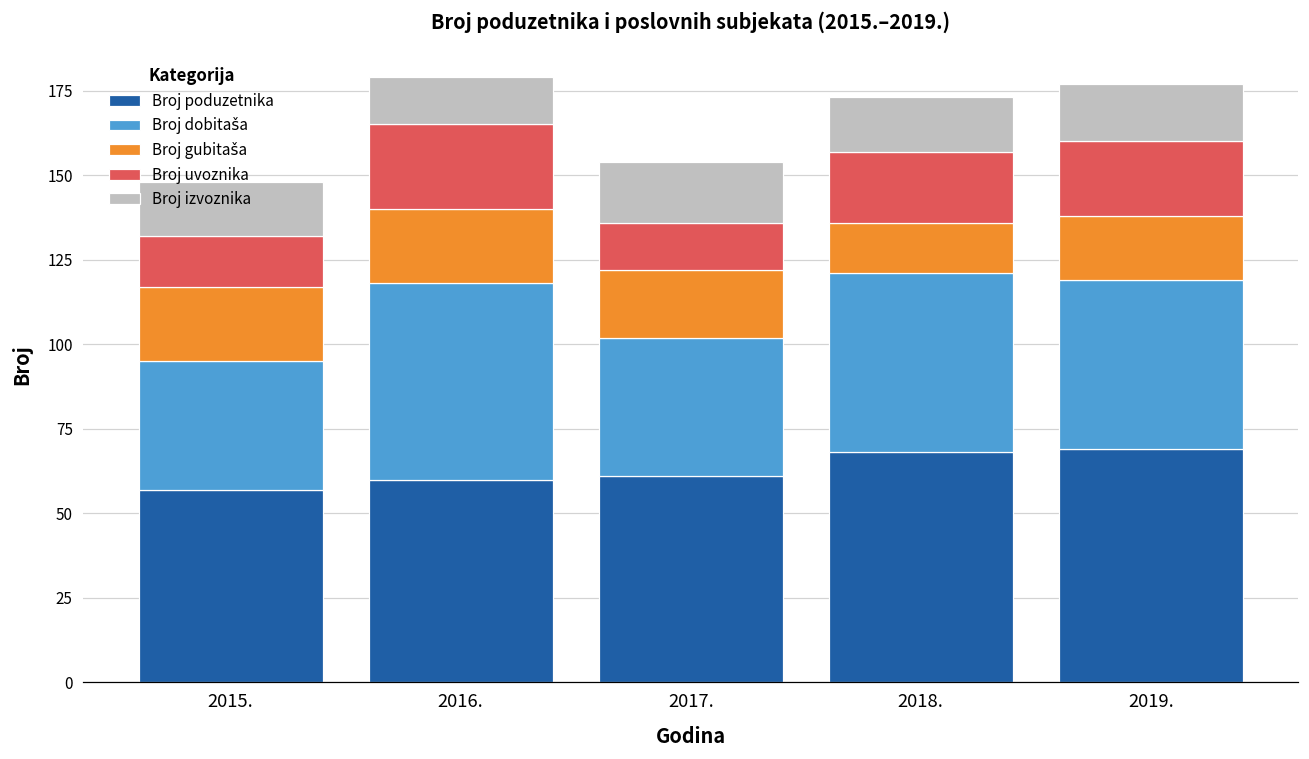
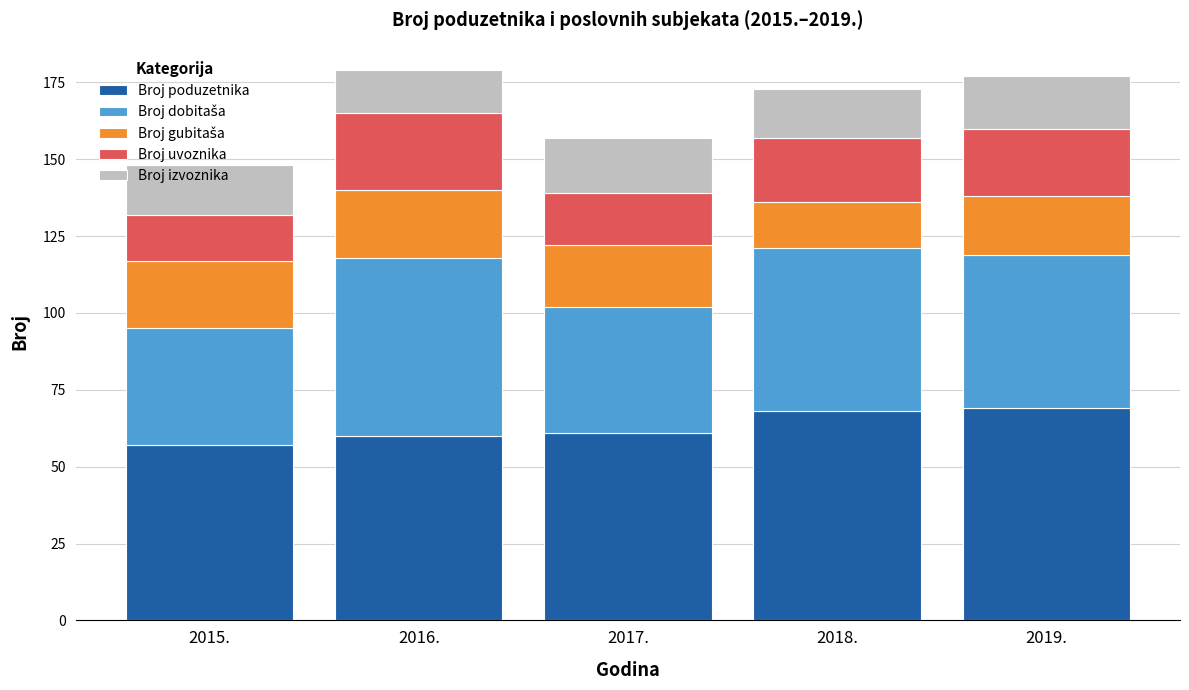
  {
    "Broj poduzetnika": {
      "2015.": 57,
      "2016.": 60,
      "2017.": 61,
      "2018.": 68,
      "2019.": 69
    },
    "Broj dobitaša": {
      "2015.": 38,
      "2016.": 58,
      "2017.": 41,
      "2018.": 53,
      "2019.": 50
    },
    "Broj gubitaša": {
      "2015.": 22,
      "2016.": 22,
      "2017.": 20,
      "2018.": 15,
      "2019.": 19
    },
    "Broj uvoznika": {
      "2015.": 15,
      "2016.": 25,
-     "2017.": 14,
+     "2017.": 17,
      "2018.": 21,
      "2019.": 22
    },
    "Broj izvoznika": {
      "2015.": 16,
      "2016.": 14,
      "2017.": 18,
      "2018.": 16,
      "2019.": 17
    }
  }
